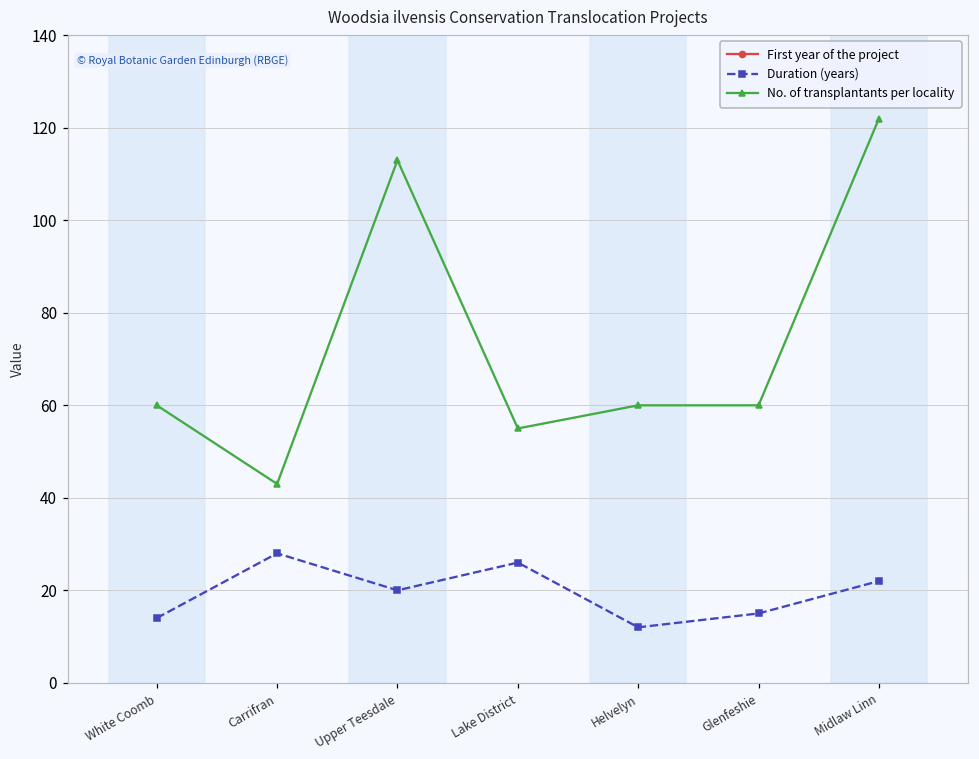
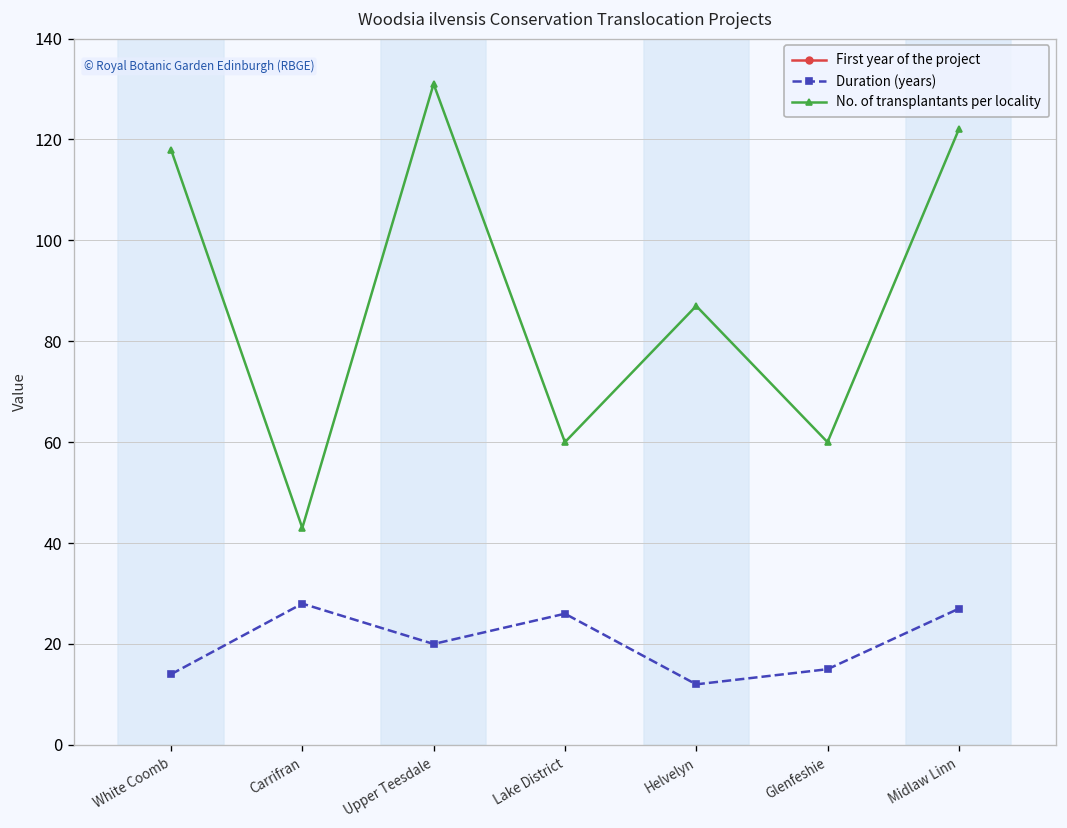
  {
    "Duration (years)": {
      "White Coomb": 14,
      "Carrifran": 28,
      "Upper Teesdale": 20,
      "Lake District": 26,
      "Helvelyn": 12,
      "Glenfeshie": 15,
-     "Midlaw Linn": 22
+     "Midlaw Linn": 27
    },
    "No. of transplantants per locality": {
-     "White Coomb": 60,
+     "White Coomb": 118,
      "Carrifran": 43,
-     "Upper Teesdale": 113,
-     "Lake District": 55,
-     "Helvelyn": 60,
+     "Upper Teesdale": 131,
+     "Lake District": 60,
+     "Helvelyn": 87,
      "Glenfeshie": 60,
      "Midlaw Linn": 122
    }
  }
